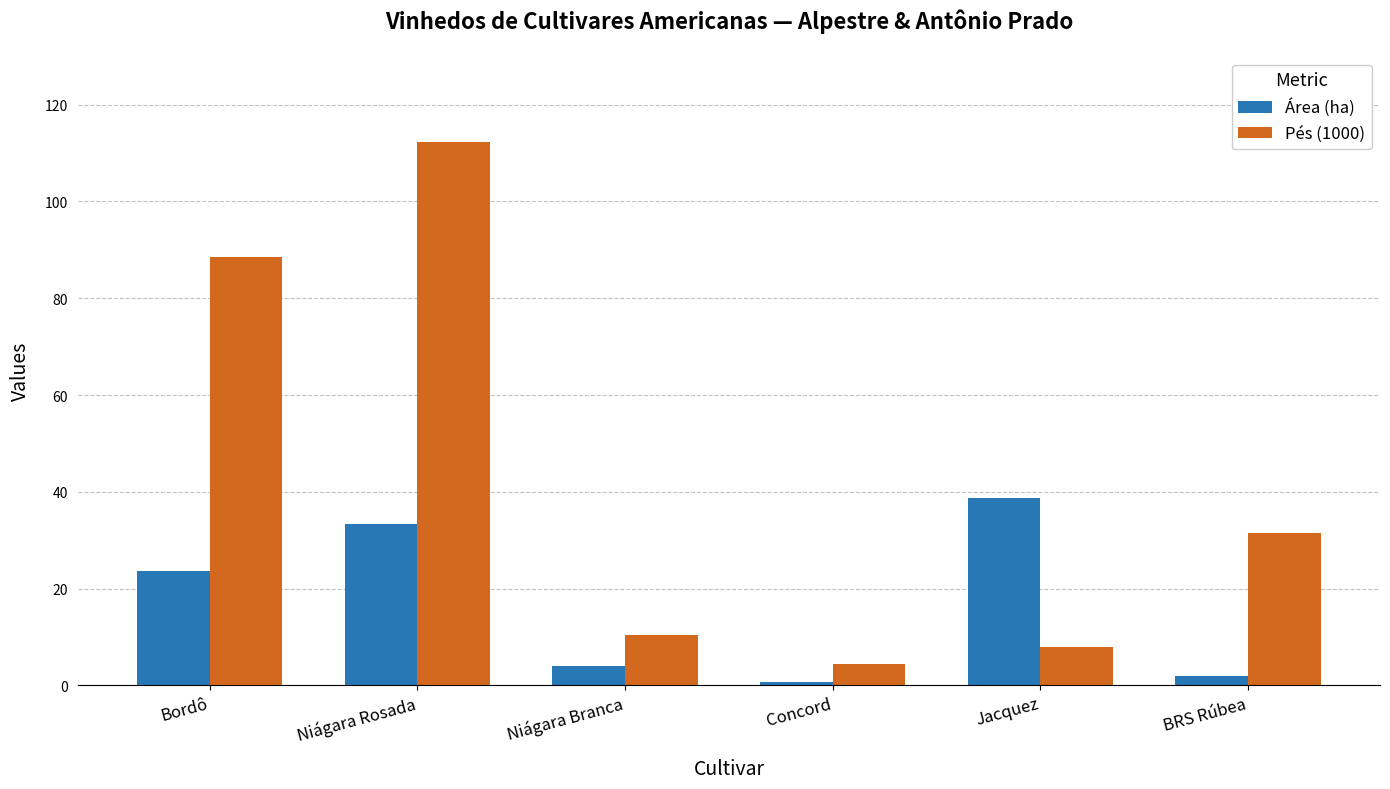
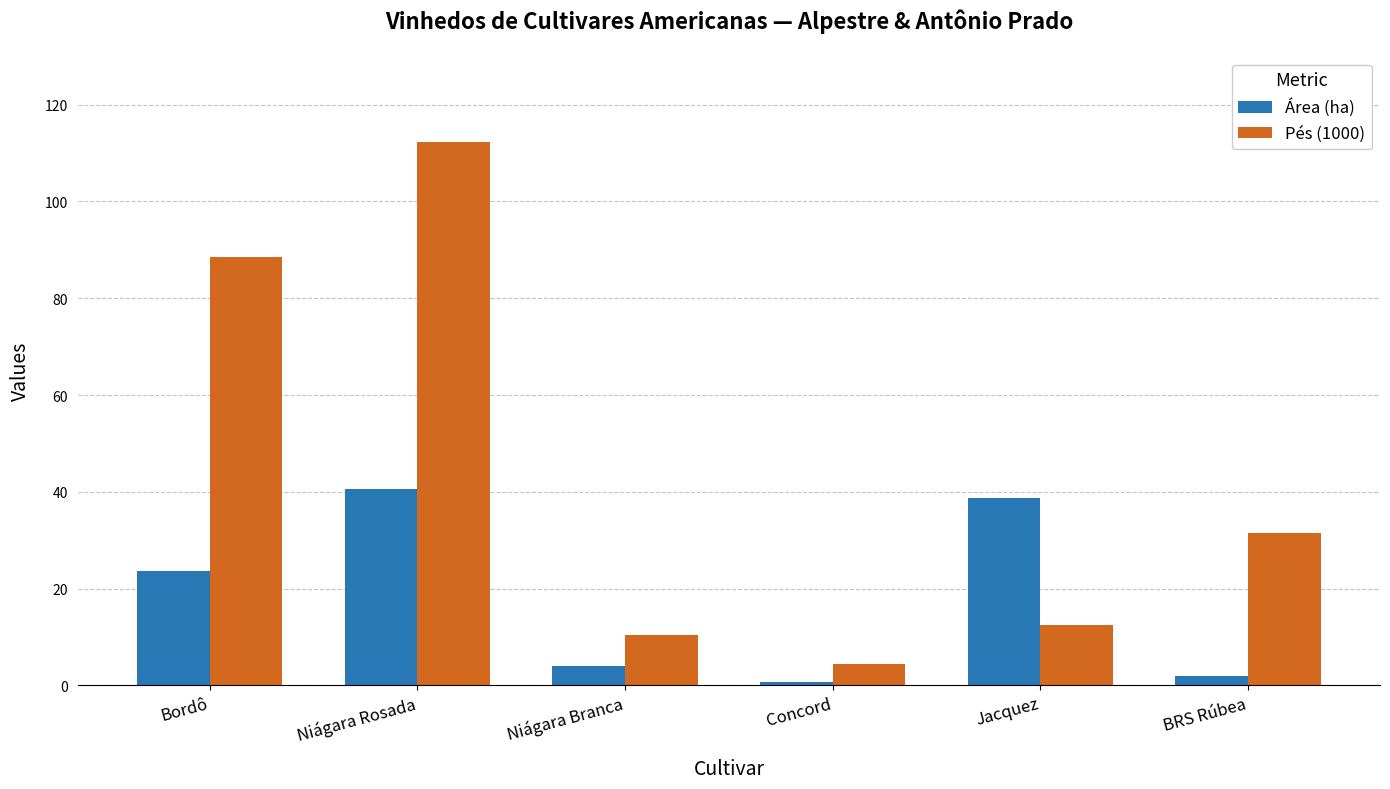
  {
    "Área (ha)": {
      "Bordô": 24,
-     "Niágara Rosada": 33,
+     "Niágara Rosada": 40,
      "Niágara Branca": 4,
      "Concord": 1,
      "Jacquez": 39,
      "BRS Rúbea": 2
    },
    "Pés (1000)": {
      "Bordô": 88,
      "Niágara Rosada": 112,
      "Niágara Branca": 10,
      "Concord": 4,
-     "Jacquez": 8,
+     "Jacquez": 13,
      "BRS Rúbea": 31
    }
  }
